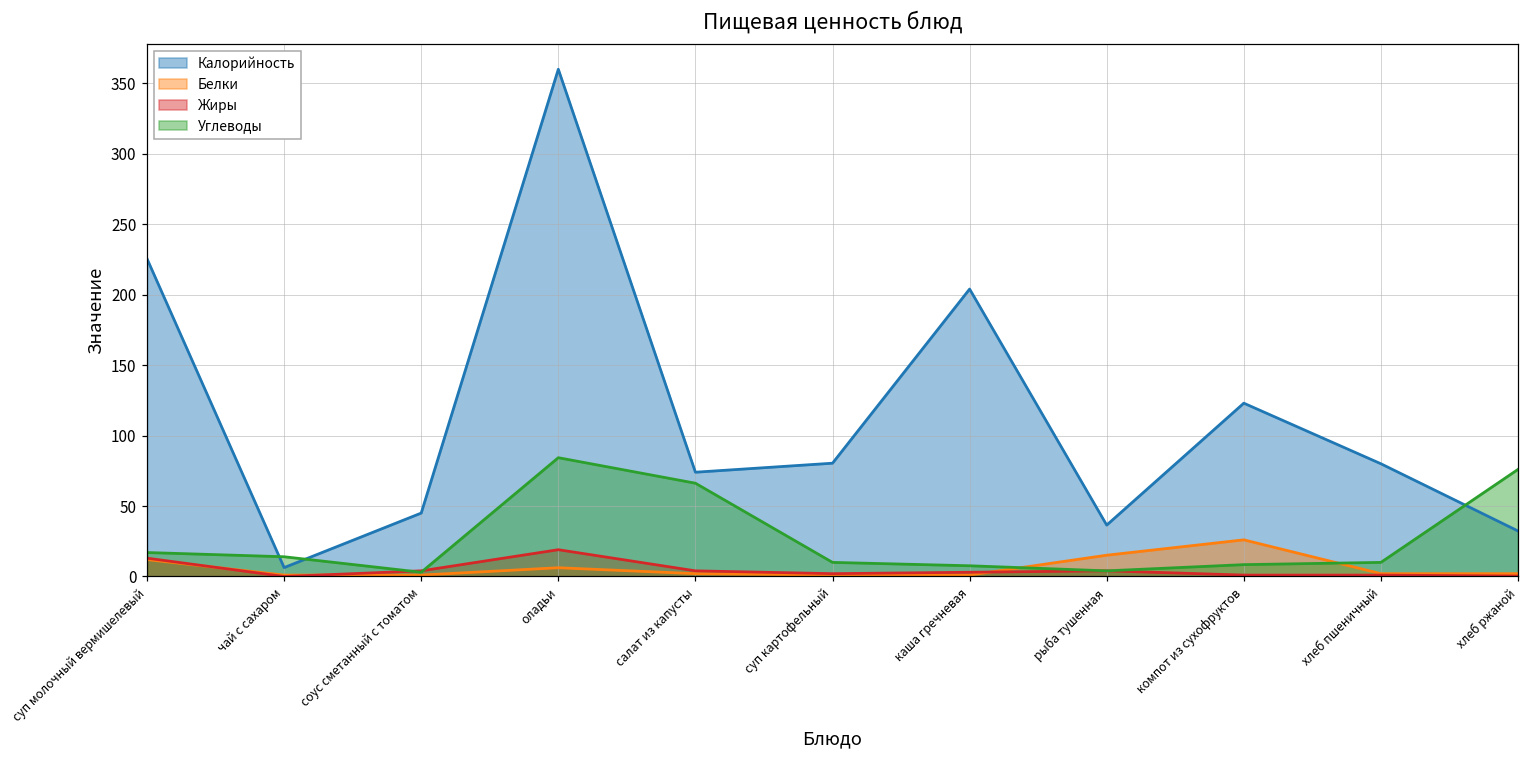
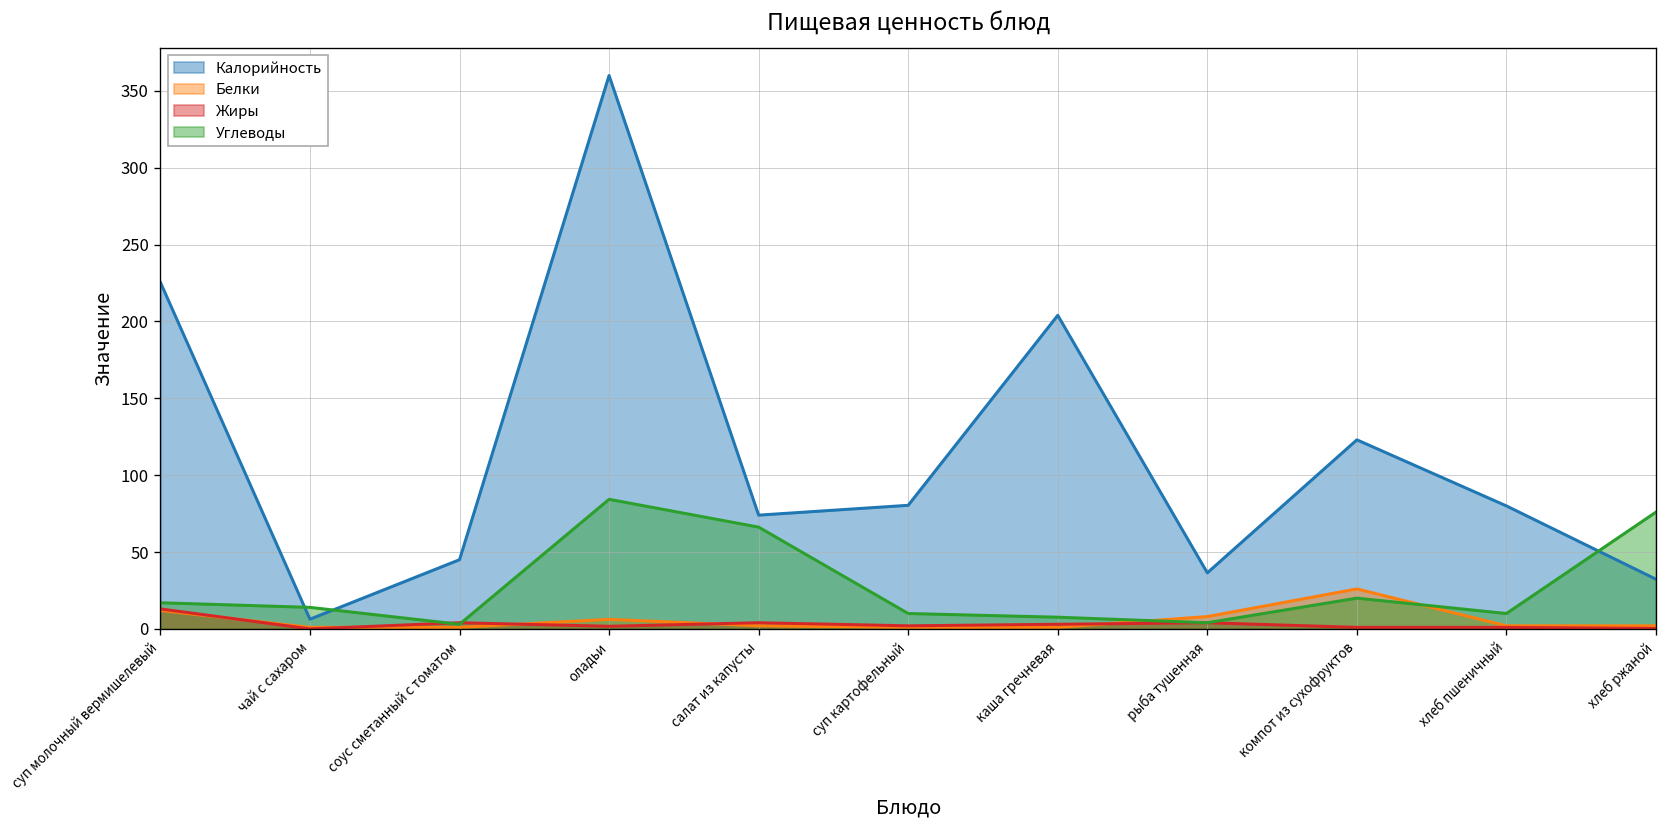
  {
    "Калорийность": {
      "суп молочный вермишелевый": 226,
      "чай с сахаром": 6,
      "соус сметанный с томатом": 45,
      "оладьи": 360,
      "салат из капусты": 74,
      "суп картофельный": 80,
      "каша гречневая": 204,
      "рыба тушенная": 36,
      "компот из сухофруктов": 123,
      "хлеб пшеничный": 80,
      "хлеб ржаной": 32
    },
    "Белки": {
      "соус сметанный с томатом": 1,
      "оладьи": 6,
      "салат из капусты": 2,
      "каша гречневая": 1,
-     "рыба тушенная": 15,
+     "рыба тушенная": 8,
      "компот из сухофруктов": 26
    },
    "Жиры": {
-     "оладьи": 19,
+     "оладьи": 2,
      "салат из капусты": 4,
      "каша гречневая": 3,
      "компот из сухофруктов": 1
    },
    "Углеводы": {
      "суп молочный вермишелевый": 17,
      "чай с сахаром": 14,
      "оладьи": 84,
      "салат из капусты": 66,
      "суп картофельный": 10,
      "каша гречневая": 8,
-     "компот из сухофруктов": 8,
+     "компот из сухофруктов": 20,
      "хлеб пшеничный": 10,
      "хлеб ржаной": 76
    }
  }
